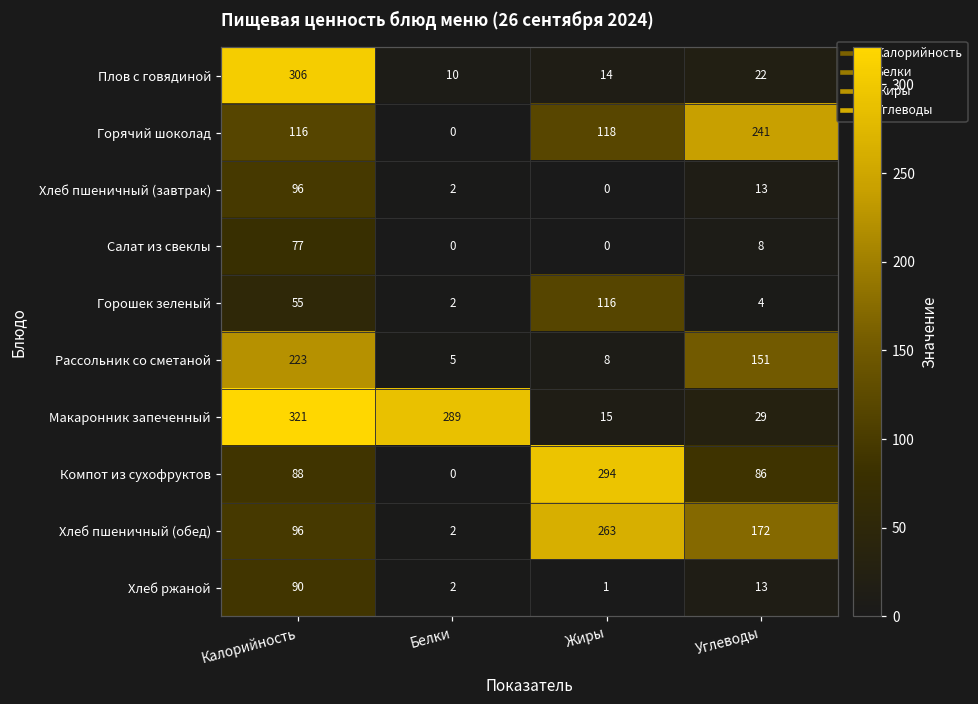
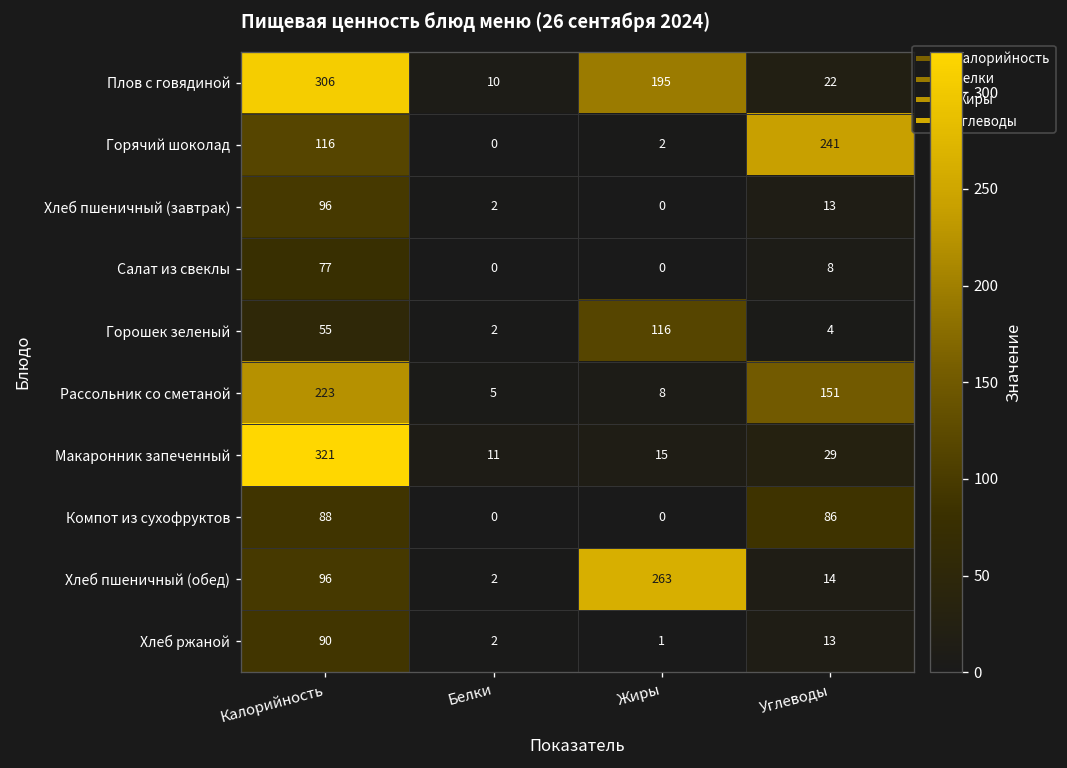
  {
    "Плов с говядиной": {
      "Калорийность": 306,
      "Белки": 10,
-     "Жиры": 14,
+     "Жиры": 195,
      "Углеводы": 22
    },
    "Горячий шоколад": {
      "Калорийность": 116,
      "Белки": 0,
-     "Жиры": 118,
+     "Жиры": 2,
      "Углеводы": 241
    },
    "Хлеб пшеничный (завтрак)": {
      "Калорийность": 96,
      "Белки": 2,
      "Жиры": 0,
      "Углеводы": 13
    },
    "Салат из свеклы": {
      "Калорийность": 77,
      "Белки": 0,
      "Жиры": 0,
      "Углеводы": 8
    },
    "Горошек зеленый": {
      "Калорийность": 55,
      "Белки": 2,
      "Жиры": 116,
      "Углеводы": 4
    },
    "Рассольник со сметаной": {
      "Калорийность": 223,
      "Белки": 5,
      "Жиры": 8,
      "Углеводы": 151
    },
    "Макаронник запеченный": {
      "Калорийность": 321,
-     "Белки": 289,
+     "Белки": 11,
      "Жиры": 15,
      "Углеводы": 29
    },
    "Компот из сухофруктов": {
      "Калорийность": 88,
      "Белки": 0,
-     "Жиры": 294,
+     "Жиры": 0,
      "Углеводы": 86
    },
    "Хлеб пшеничный (обед)": {
      "Калорийность": 96,
      "Белки": 2,
      "Жиры": 263,
-     "Углеводы": 172
+     "Углеводы": 14
    },
    "Хлеб ржаной": {
      "Калорийность": 90,
      "Белки": 2,
      "Жиры": 1,
      "Углеводы": 13
    }
  }
